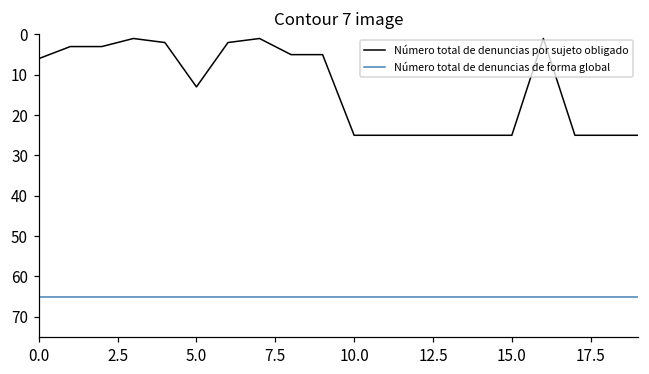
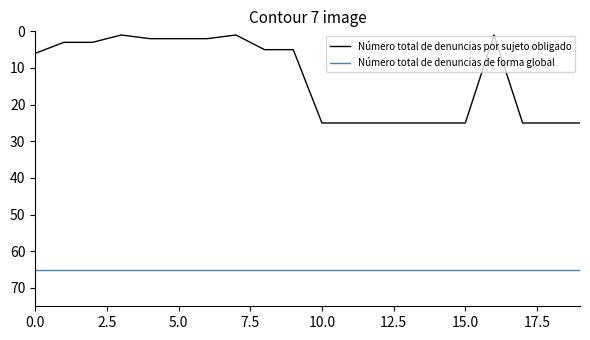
  {
    "Número total de denuncias por sujeto obligado": {
      "0.0": 6,
-     "5.0": 13,
+     "5.0": 2,
      "10.0": 25,
      "15.0": 25
    },
    "Número total de denuncias de forma global": {
      "0.0": 65,
      "5.0": 65,
      "10.0": 65,
      "15.0": 65
    }
  }
